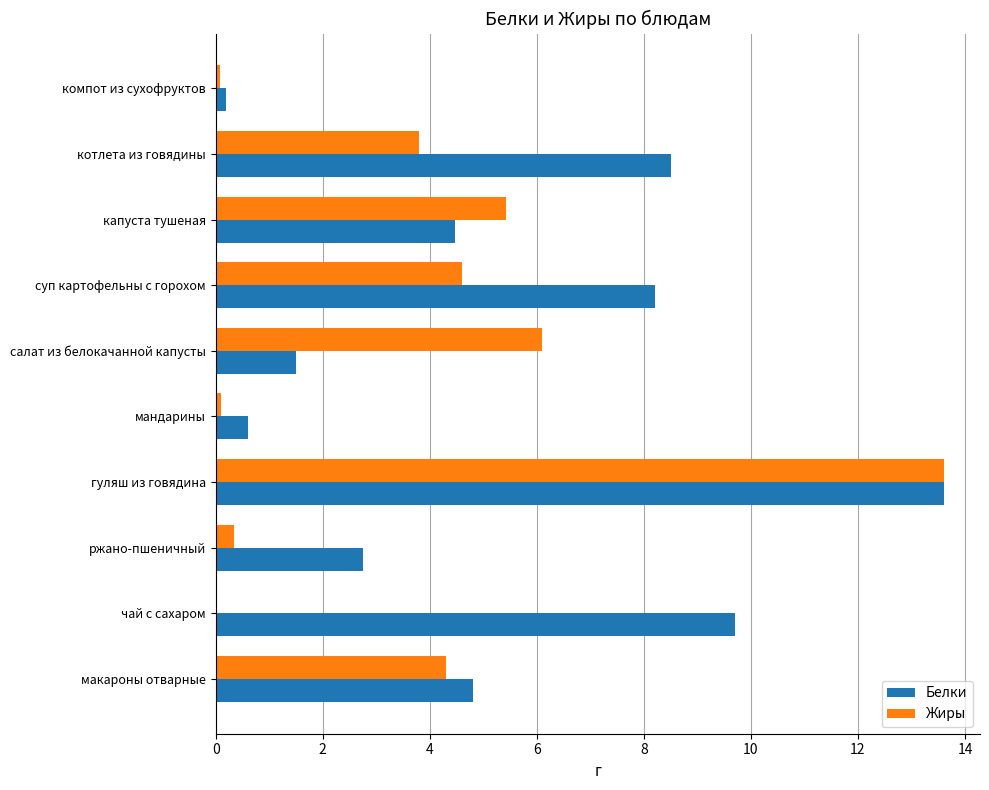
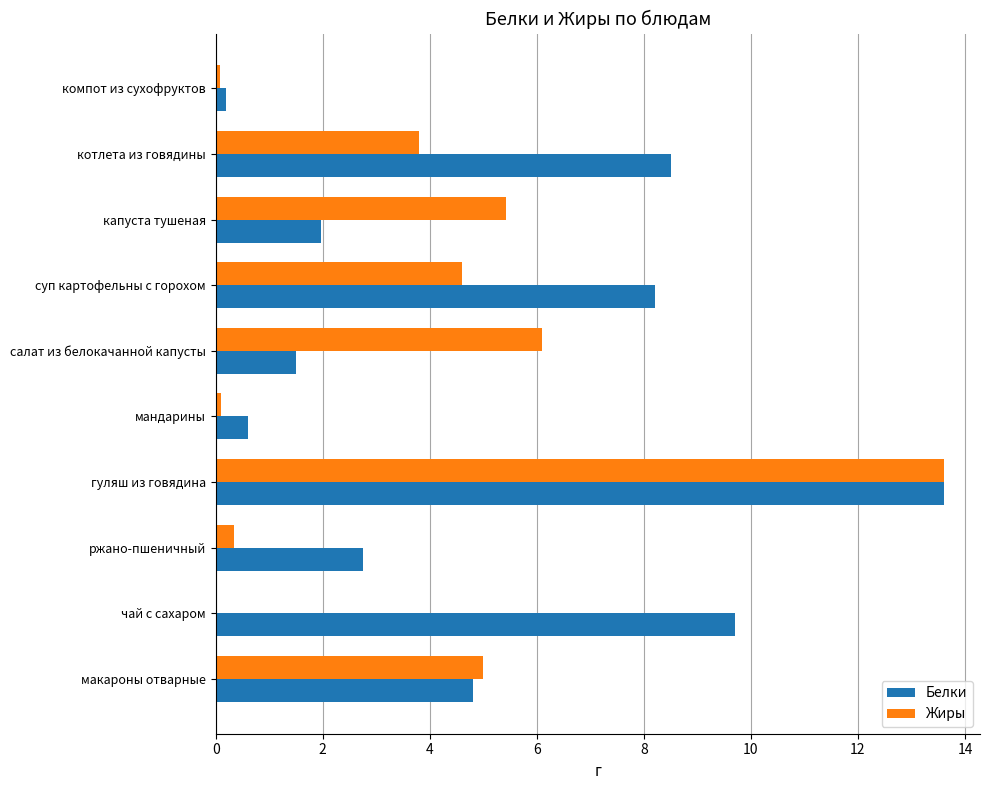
  {
    "Белки": {
      "компот из сухофруктов": 0.2,
      "котлета из говядины": 8.5,
-     "капуста тушеная": 4.5,
+     "капуста тушеная": 2.0,
      "суп картофельны с горохом": 8.2,
      "салат из белокачанной капусты": 1.5,
      "мандарины": 0.6,
      "гуляш из говядина": 13.6,
      "ржано-пшеничный": 2.8,
      "чай с сахаром": 9.7,
      "макароны отварные": 4.8
    },
    "Жиры": {
      "компот из сухофруктов": 0.1,
      "котлета из говядины": 3.8,
      "капуста тушеная": 5.4,
      "суп картофельны с горохом": 4.6,
      "салат из белокачанной капусты": 6.1,
      "мандарины": 0.1,
      "гуляш из говядина": 13.6,
      "ржано-пшеничный": 0.4,
      "чай с сахаром": 0.0,
-     "макароны отварные": 4.3
+     "макароны отварные": 5.0
    }
  }
